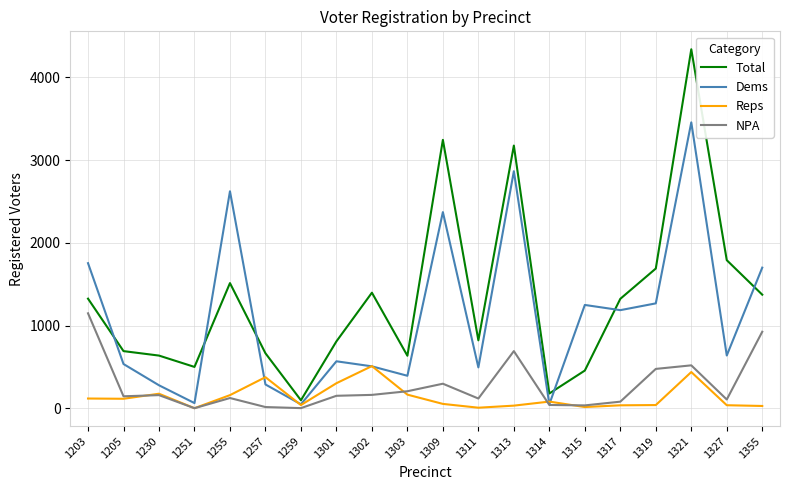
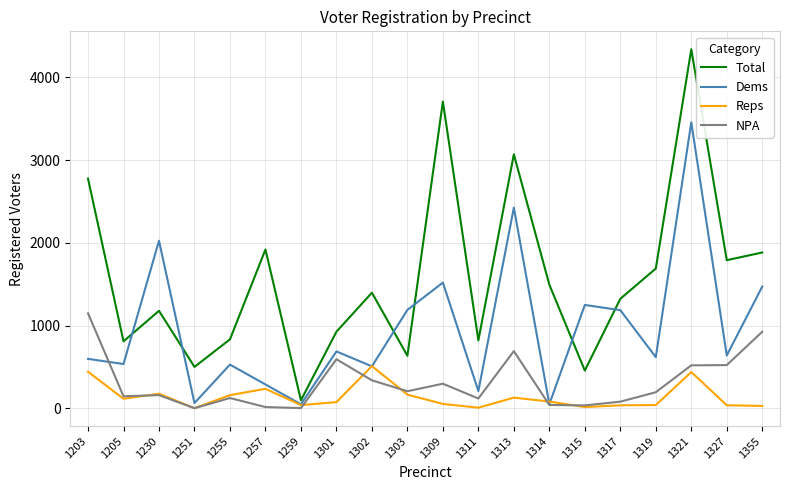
  {
    "Total": {
-     "1203": 1300,
-     "1205": 700,
-     "1230": 600,
+     "1203": 2800,
+     "1205": 800,
+     "1230": 1200,
      "1251": 500,
-     "1255": 1500,
-     "1257": 700,
+     "1255": 800,
+     "1257": 1900,
      "1259": 100,
-     "1301": 800,
+     "1301": 900,
      "1302": 1400,
      "1303": 600,
-     "1309": 3200,
+     "1309": 3700,
      "1311": 800,
-     "1313": 3200,
-     "1314": 200,
+     "1313": 3100,
+     "1314": 1500,
      "1315": 500,
      "1317": 1300,
      "1319": 1700,
      "1321": 4300,
      "1327": 1800,
-     "1355": 1400
+     "1355": 1900
    },
    "Dems": {
-     "1203": 1800,
+     "1203": 600,
      "1205": 500,
-     "1230": 300,
+     "1230": 2000,
      "1251": 100,
-     "1255": 2600,
+     "1255": 500,
      "1257": 300,
-     "1301": 600,
-     "1303": 400,
-     "1309": 2400,
-     "1311": 500,
-     "1313": 2900,
+     "1301": 700,
+     "1303": 1200,
+     "1309": 1500,
+     "1311": 200,
+     "1313": 2400,
      "1315": 1300,
      "1317": 1200,
-     "1319": 1300,
+     "1319": 600,
      "1321": 3500,
      "1327": 600,
-     "1355": 1700
+     "1355": 1500
    },
    "Reps": {
-     "1203": 100,
+     "1203": 400,
      "1255": 200,
-     "1257": 400,
-     "1301": 300,
+     "1257": 200,
+     "1301": 100,
      "1303": 200,
      "1309": 100,
      "1311": 0,
-     "1313": 0,
+     "1313": 100,
      "1314": 100,
      "1317": 0,
      "1319": 0,
      "1321": 400,
      "1327": 0,
      "1355": 0
    },
    "NPA": {
      "1203": 1200,
      "1255": 100,
      "1257": 0,
      "1259": 0,
-     "1301": 200,
-     "1302": 200,
+     "1301": 600,
+     "1302": 300,
      "1303": 200,
      "1309": 300,
      "1311": 100,
      "1313": 700,
      "1317": 100,
-     "1319": 500,
+     "1319": 200,
      "1321": 500,
-     "1327": 100,
+     "1327": 500,
      "1355": 900
    }
  }
